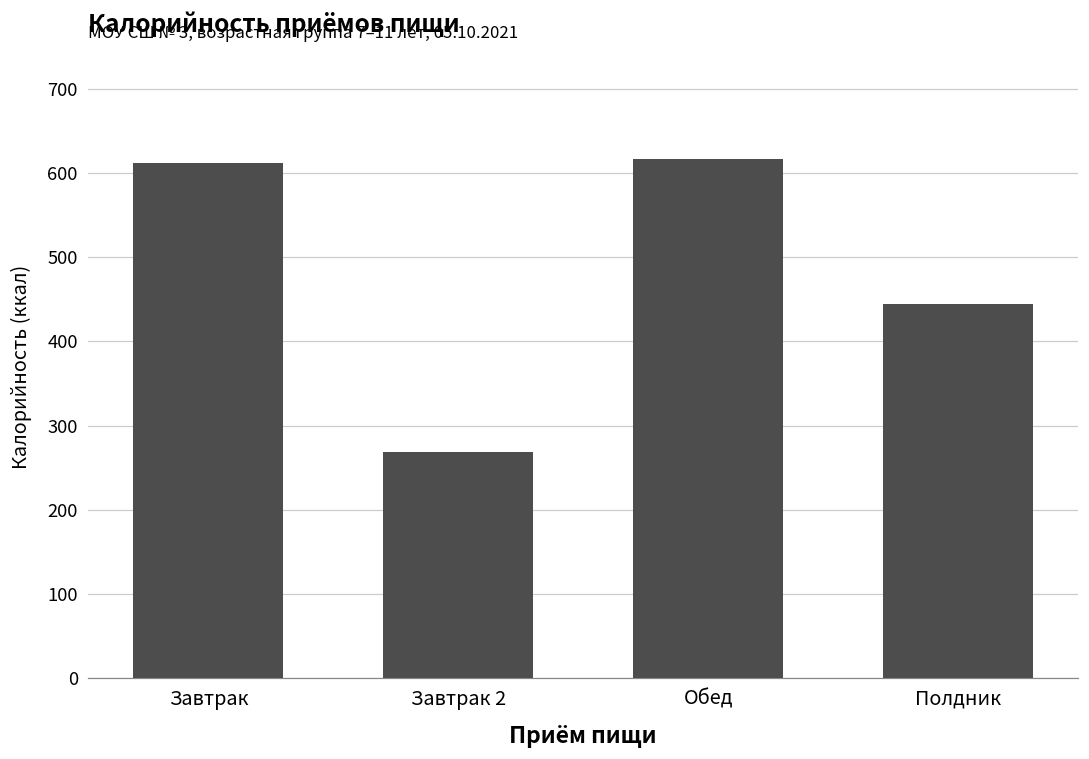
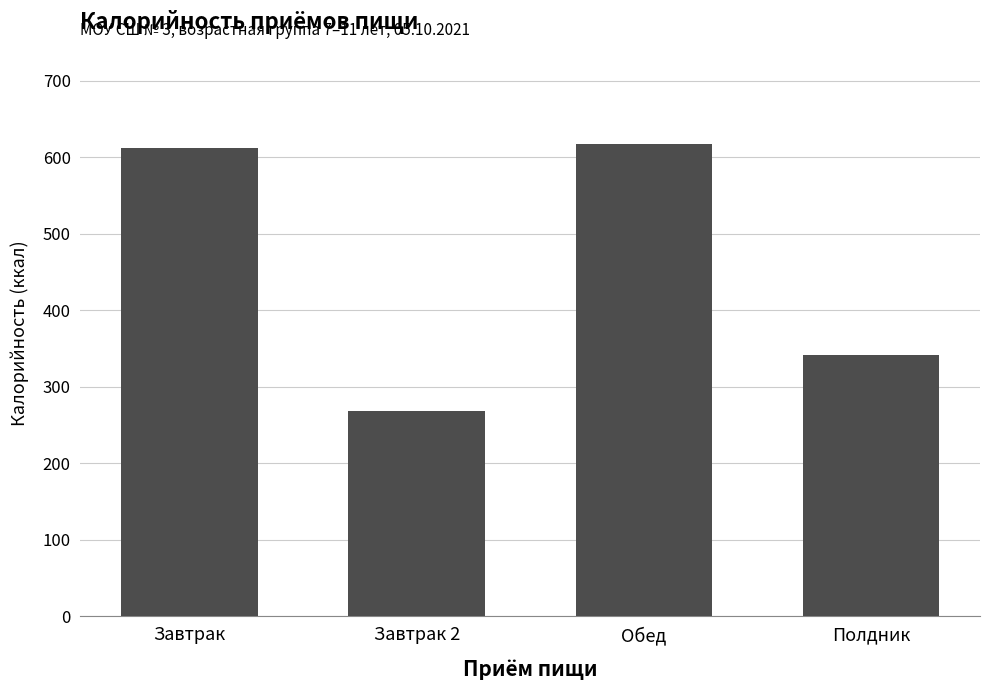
  {
    "Завтрак": 610,
    "Завтрак 2": 270,
    "Обед": 620,
-   "Полдник": 440
+   "Полдник": 340
  }
